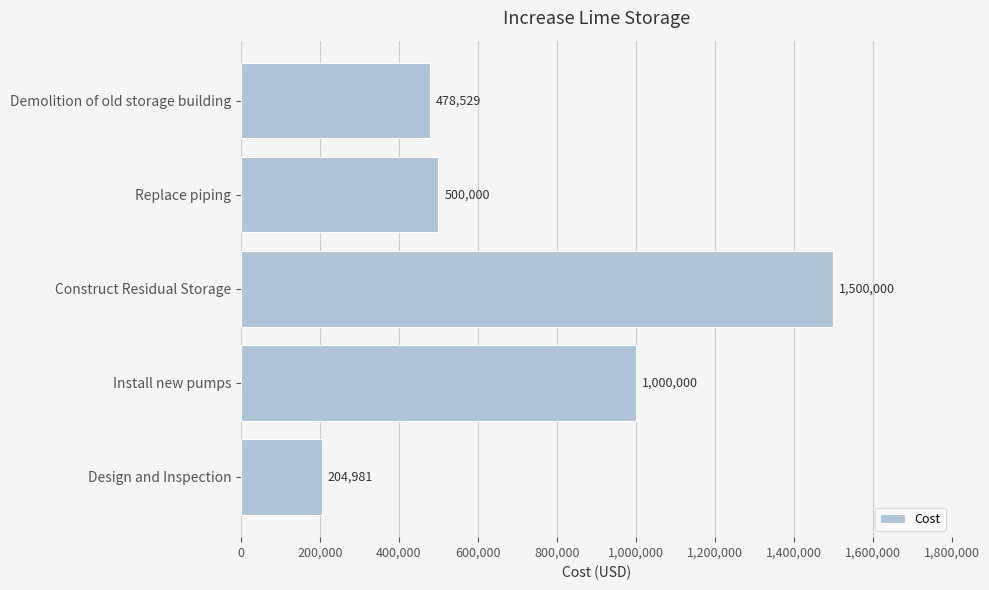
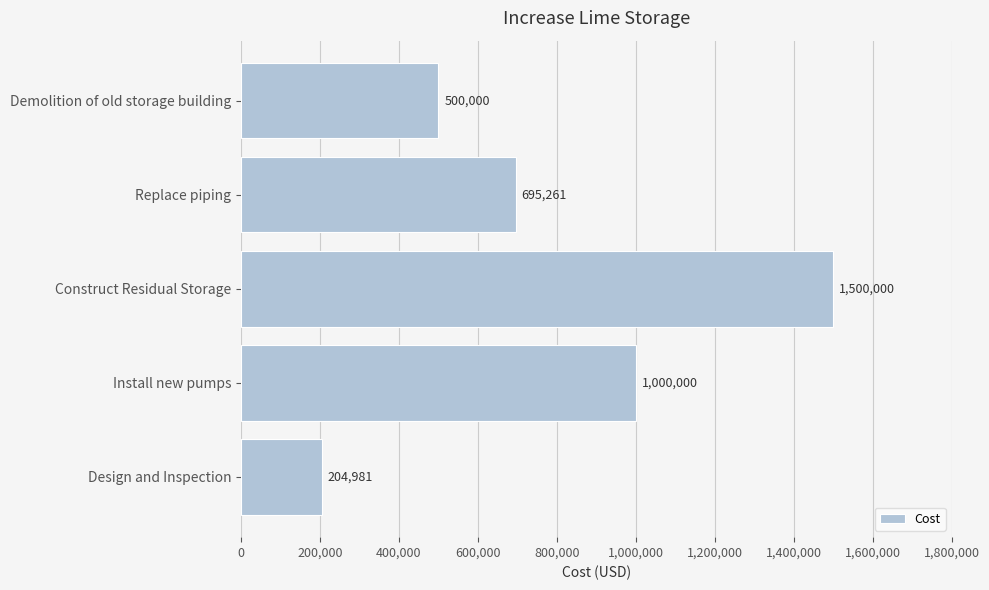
  {
-   "Demolition of old storage building": "478,529",
-   "Replace piping": "500,000",
+   "Demolition of old storage building": "500,000",
+   "Replace piping": "695,261",
    "Construct Residual Storage": "1,500,000",
    "Install new pumps": "1,000,000",
    "Design and Inspection": "204,981"
  }
